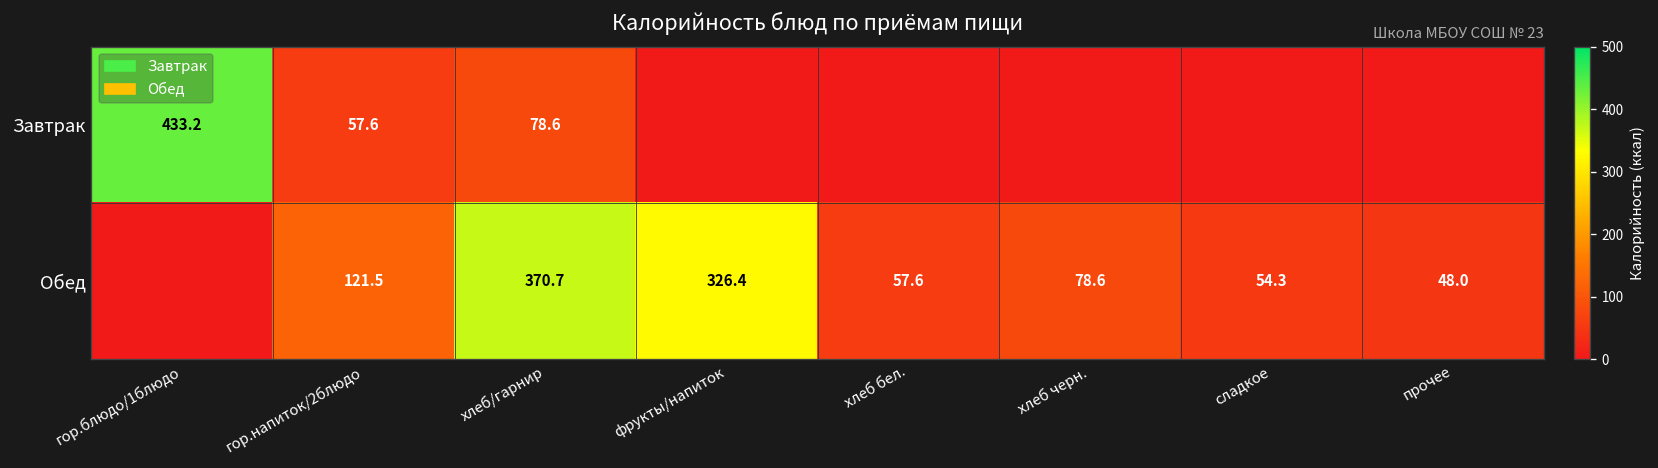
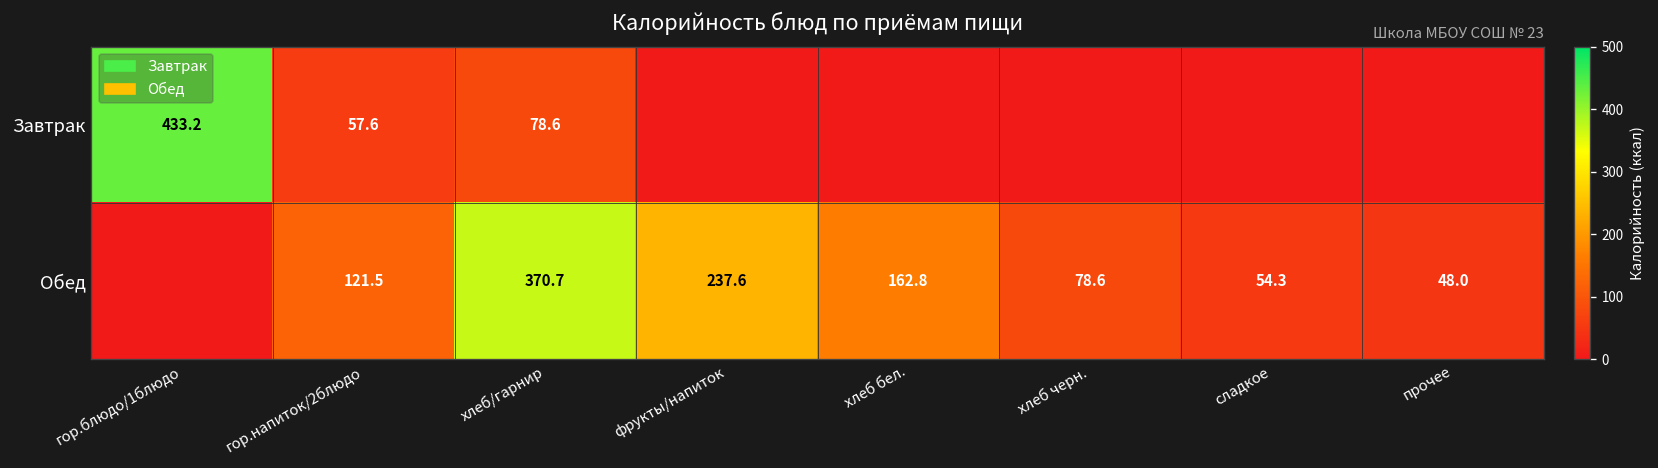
  {
    "Завтрак": {
      "гор.блюдо/1блюдо": 433.2,
      "гор.напиток/2блюдо": 57.6,
      "хлеб/гарнир": 78.6
    },
    "Обед": {
      "гор.напиток/2блюдо": 121.5,
      "хлеб/гарнир": 370.7,
-     "фрукты/напиток": 326.4,
-     "хлеб бел.": 57.6,
+     "фрукты/напиток": 237.6,
+     "хлеб бел.": 162.8,
      "хлеб черн.": 78.6,
      "сладкое": 54.3,
      "прочее": 48.0
    }
  }
